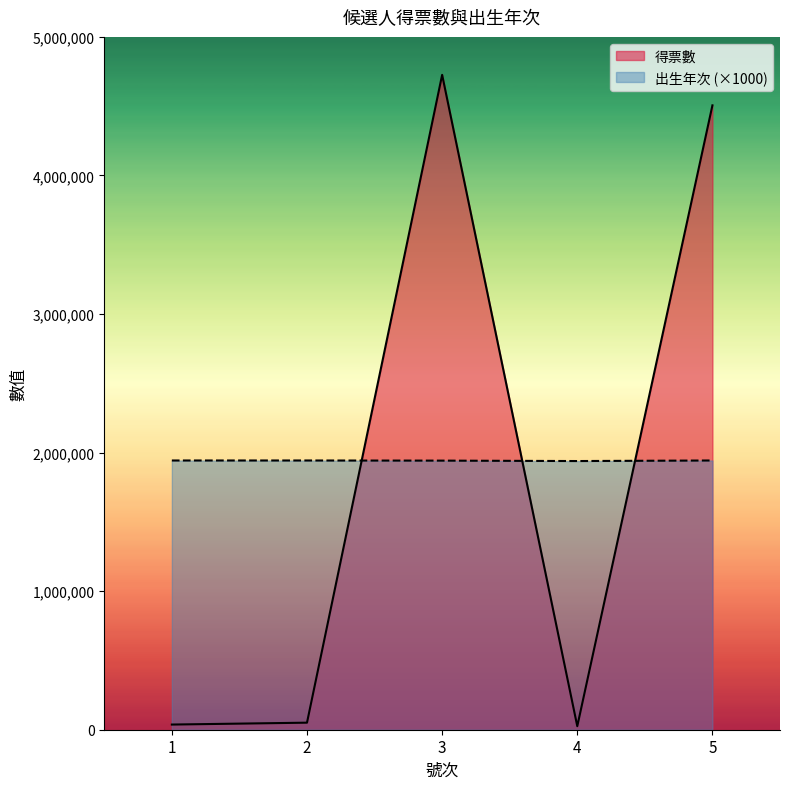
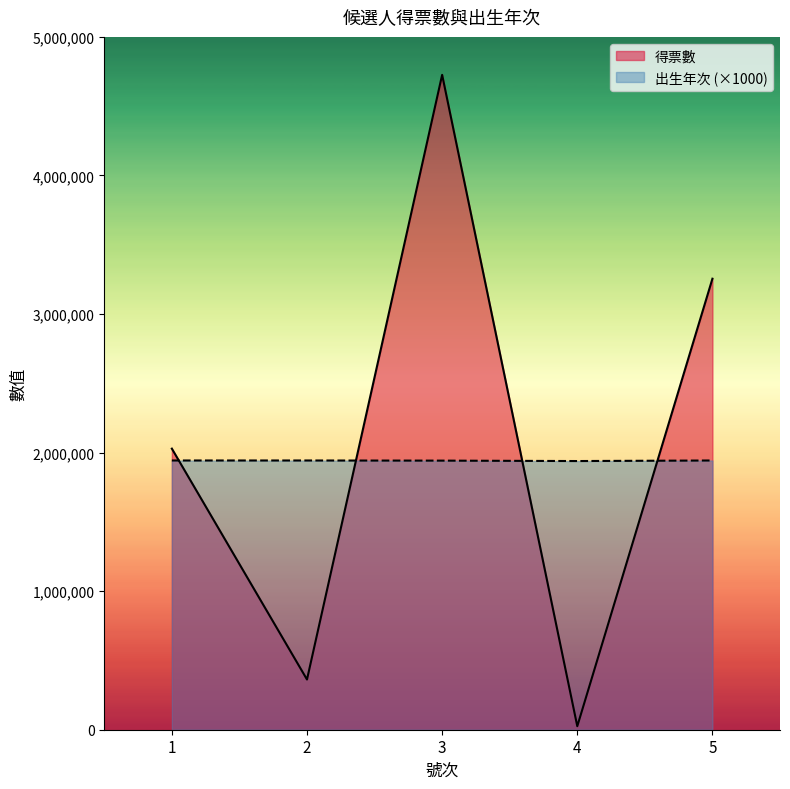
  {
    "得票數": {
-     "1": "40,000",
-     "2": "50,000",
+     "1": "2,030,000",
+     "2": "360,000",
      "3": "4,730,000",
      "4": "30,000",
-     "5": "4,510,000"
+     "5": "3,250,000"
    },
    "出生年次 (×1000)": {
      "1": "1,940,000",
      "2": "1,940,000",
      "3": "1,940,000",
      "4": "1,940,000",
      "5": "1,940,000"
    }
  }
